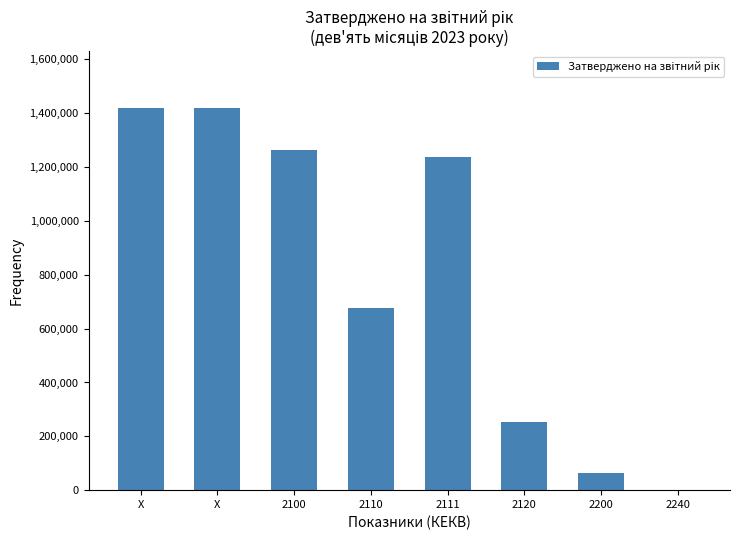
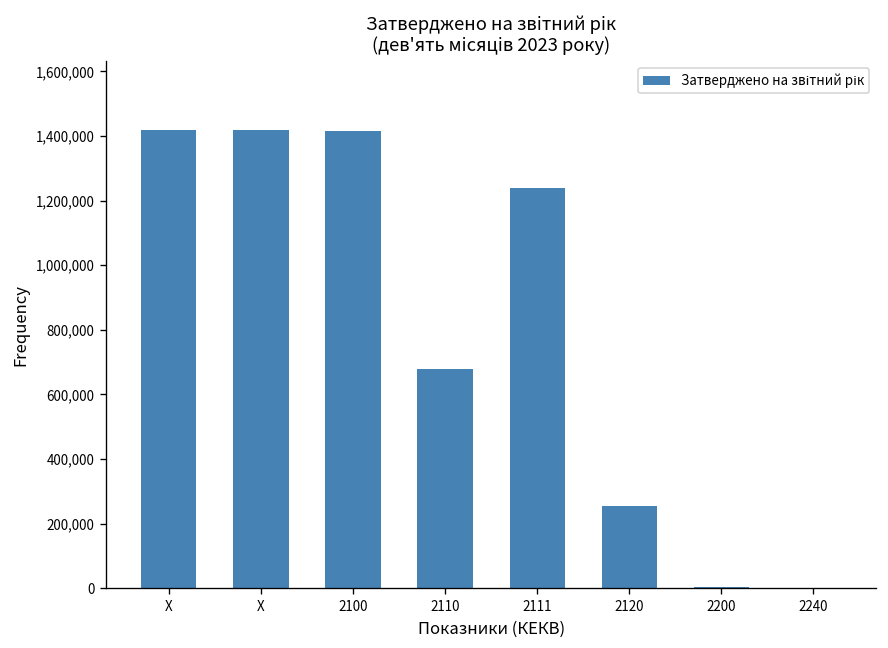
  {
-   "2100": "1,260,000",
+   "2100": "1,410,000",
    "2110": "680,000",
    "2111": "1,240,000",
    "2120": "250,000",
-   "2200": "60,000"
+   "2200": "0"
  }
